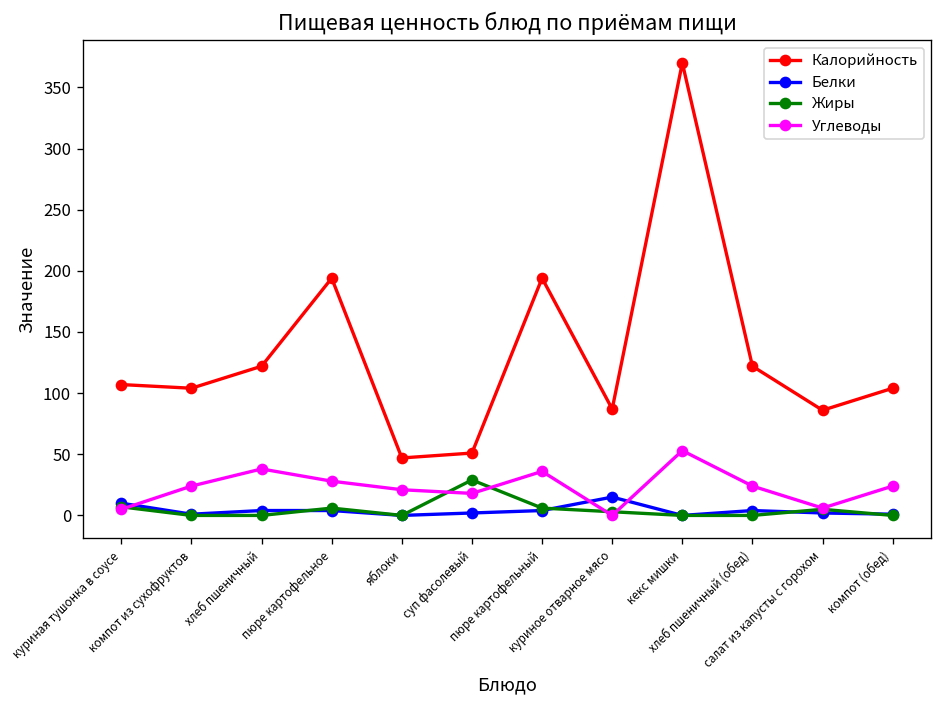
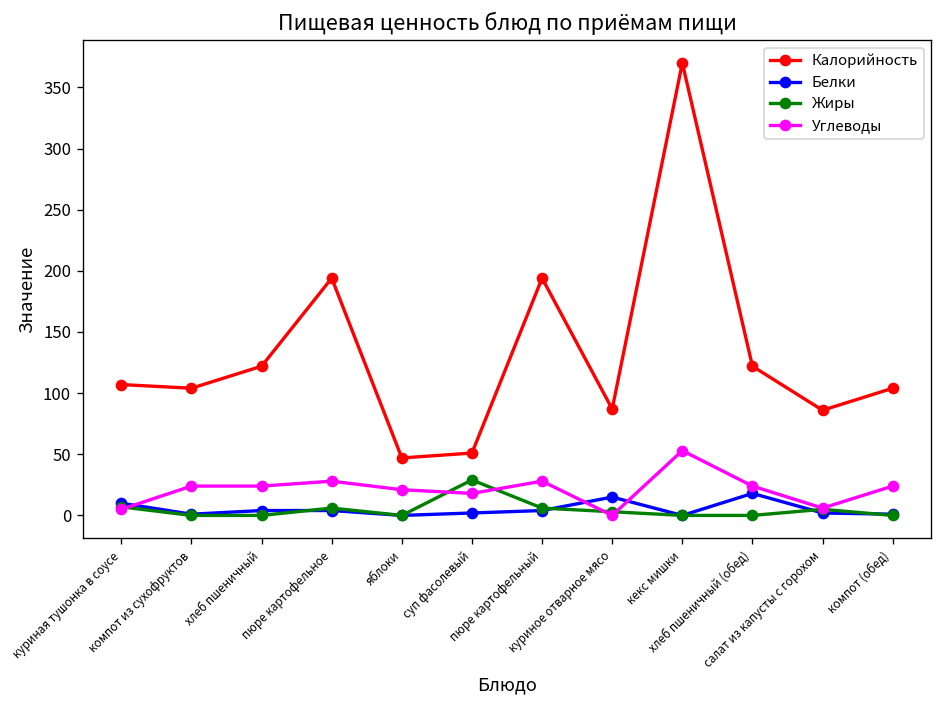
  {
    "Калорийность": {
      "куриная тушонка в соусе": 107,
      "компот из сухофруктов": 104,
      "хлеб пшеничный": 122,
      "пюре картофельное": 194,
      "яблоки": 47,
      "суп фасолевый": 51,
      "пюре картофельный": 194,
      "куриное отварное мясо": 87,
      "кекс мишки": 370,
      "хлеб пшеничный (обед)": 122,
      "салат из капусты с горохом": 86,
      "компот (обед)": 104
    },
    "Белки": {
      "куриная тушонка в соусе": 10,
      "хлеб пшеничный": 4,
      "суп фасолевый": 2,
      "куриное отварное мясо": 15,
-     "хлеб пшеничный (обед)": 4,
+     "хлеб пшеничный (обед)": 18,
      "салат из капусты с горохом": 2
    },
    "Жиры": {
      "хлеб пшеничный": 0,
      "суп фасолевый": 29,
      "куриное отварное мясо": 3,
      "хлеб пшеничный (обед)": 0
    },
    "Углеводы": {
      "компот из сухофруктов": 24,
-     "хлеб пшеничный": 38,
+     "хлеб пшеничный": 24,
      "пюре картофельное": 28,
      "яблоки": 21,
      "суп фасолевый": 18,
-     "пюре картофельный": 36,
+     "пюре картофельный": 28,
      "куриное отварное мясо": 0,
      "кекс мишки": 53,
      "хлеб пшеничный (обед)": 24,
      "компот (обед)": 24
    }
  }
